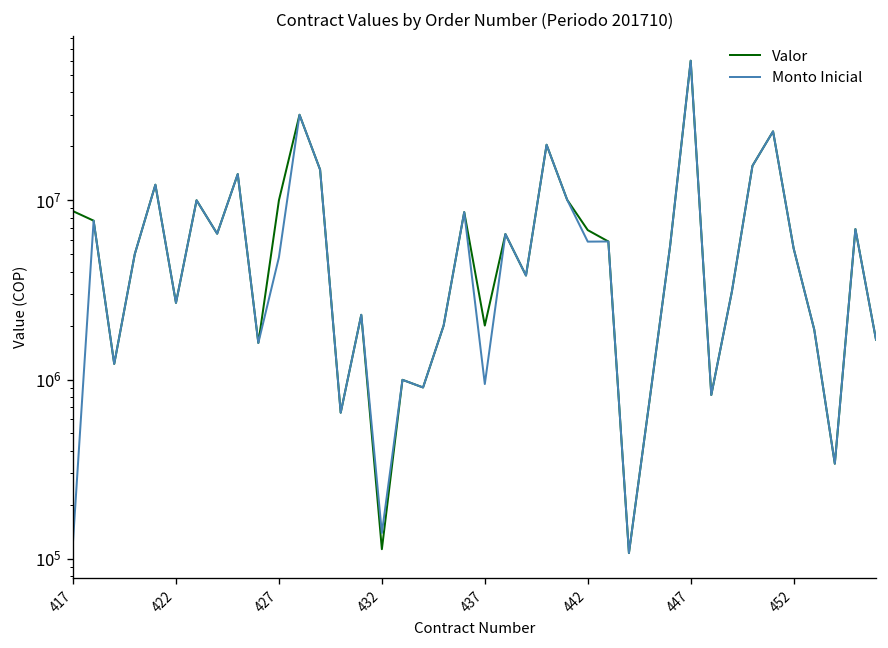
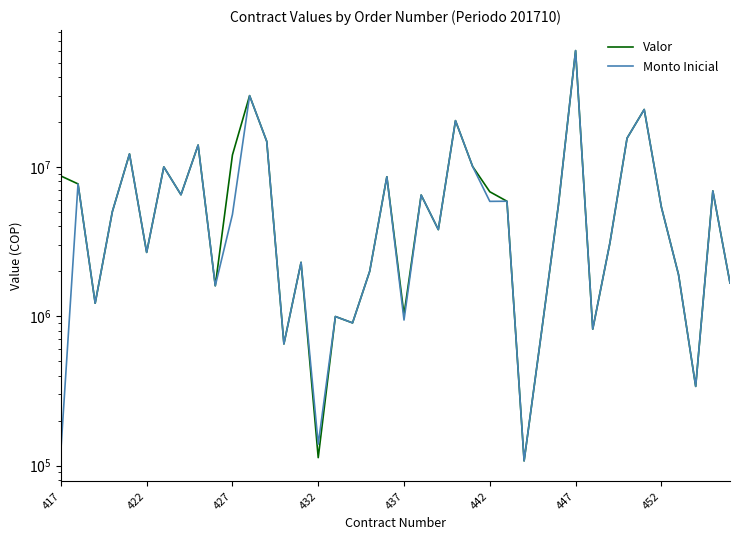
  {
    "Valor": {
      "417": 9000000,
-     "427": 10000000,
+     "427": 12000000,
      "432": 110000,
-     "437": 2000000,
+     "437": 1000000,
      "442": 7000000
    },
    "Monto Inicial": {
      "417": 130000,
      "427": 4800000,
      "432": 140000,
      "437": 900000,
      "442": 5900000
    }
  }
